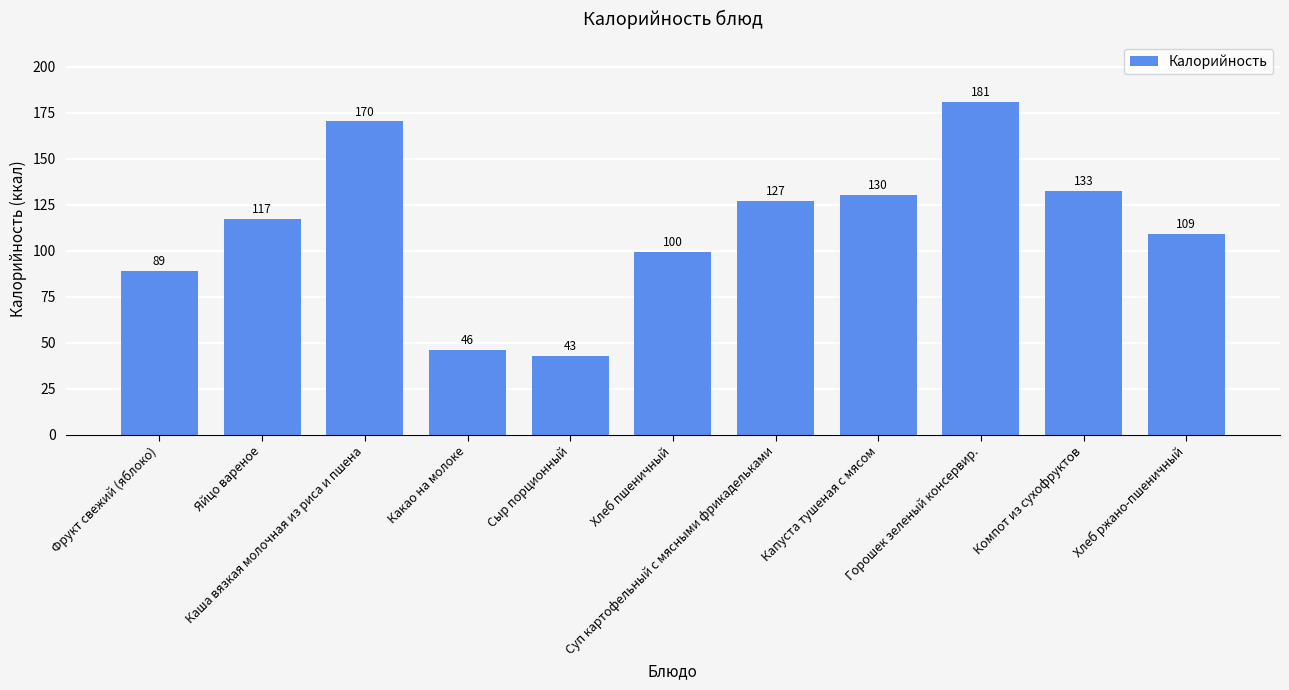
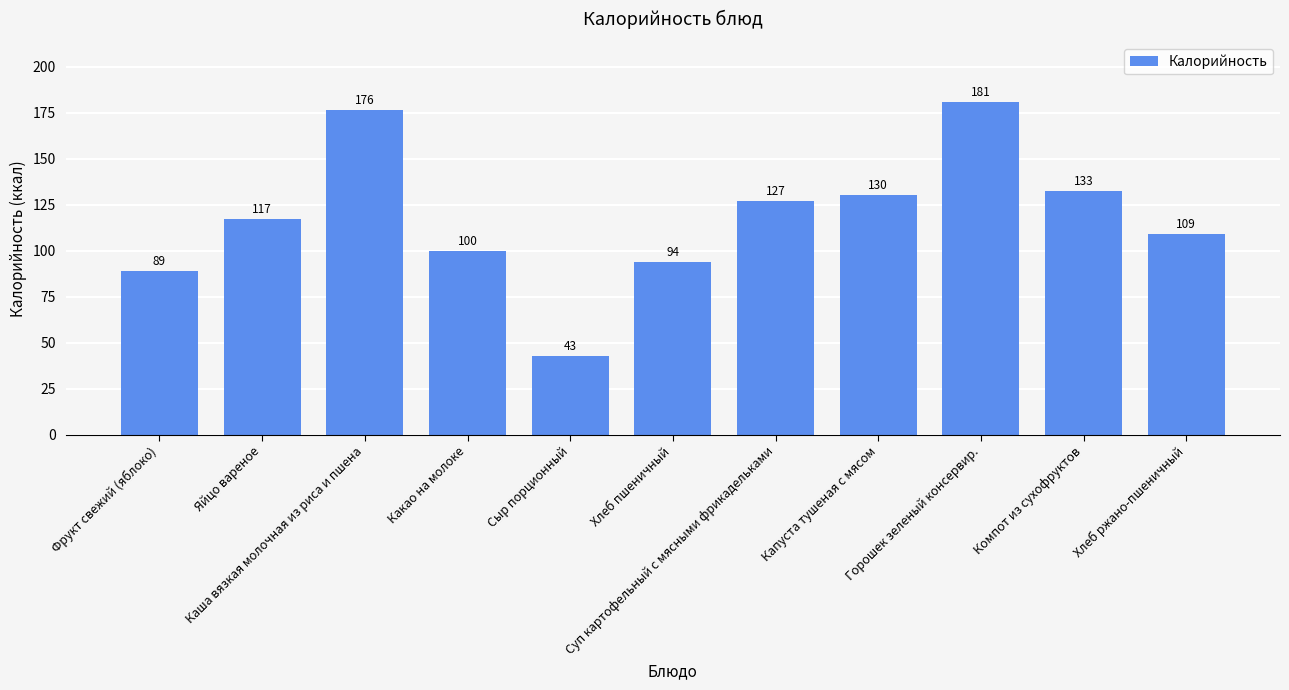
  {
    "Фрукт свежий (яблоко)": 89,
    "Яйцо вареное": 117,
-   "Каша вязкая молочная из риса и пшена": 170,
-   "Какао на молоке": 46,
+   "Каша вязкая молочная из риса и пшена": 176,
+   "Какао на молоке": 100,
    "Сыр порционный": 43,
-   "Хлеб пшеничный": 100,
+   "Хлеб пшеничный": 94,
    "Суп картофельный с мясными фрикадельками": 127,
    "Капуста тушеная с мясом": 130,
    "Горошек зеленый консервир.": 181,
    "Компот из сухофруктов": 133,
    "Хлеб ржано-пшеничный": 109
  }
